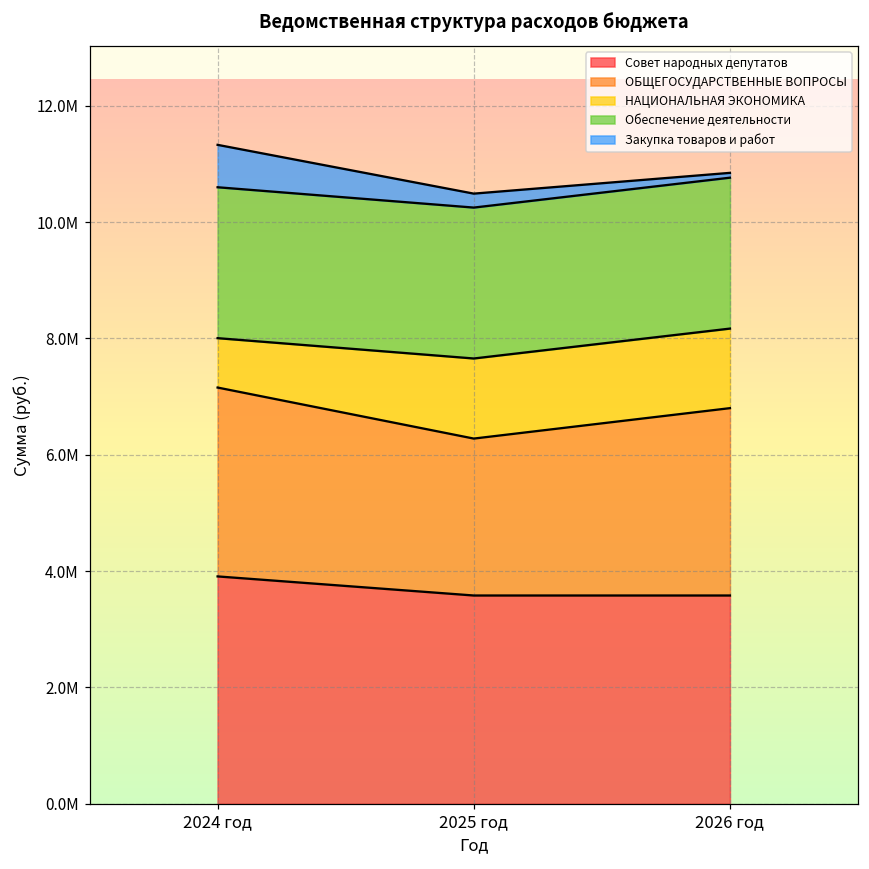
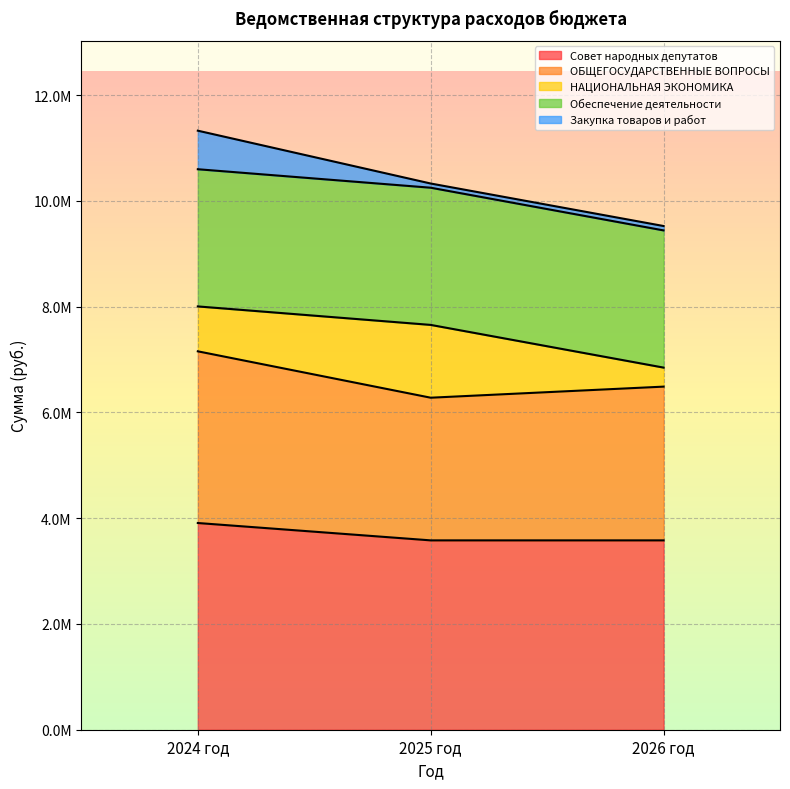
  {
    "Совет народных депутатов": {
      "2024 год": 3900000,
      "2025 год": 3600000,
      "2026 год": 3600000
    },
    "ОБЩЕГОСУДАРСТВЕННЫЕ ВОПРОСЫ": {
      "2024 год": 3200000,
      "2025 год": 2700000,
-     "2026 год": 3200000
+     "2026 год": 2900000
    },
    "НАЦИОНАЛЬНАЯ ЭКОНОМИКА": {
      "2024 год": 800000,
      "2025 год": 1400000,
-     "2026 год": 1400000
+     "2026 год": 400000
    },
    "Обеспечение деятельности": {
      "2024 год": 2600000,
      "2025 год": 2600000,
      "2026 год": 2600000
    },
    "Закупка товаров и работ": {
      "2024 год": 700000,
-     "2025 год": 200000,
+     "2025 год": 100000,
      "2026 год": 100000
    }
  }
